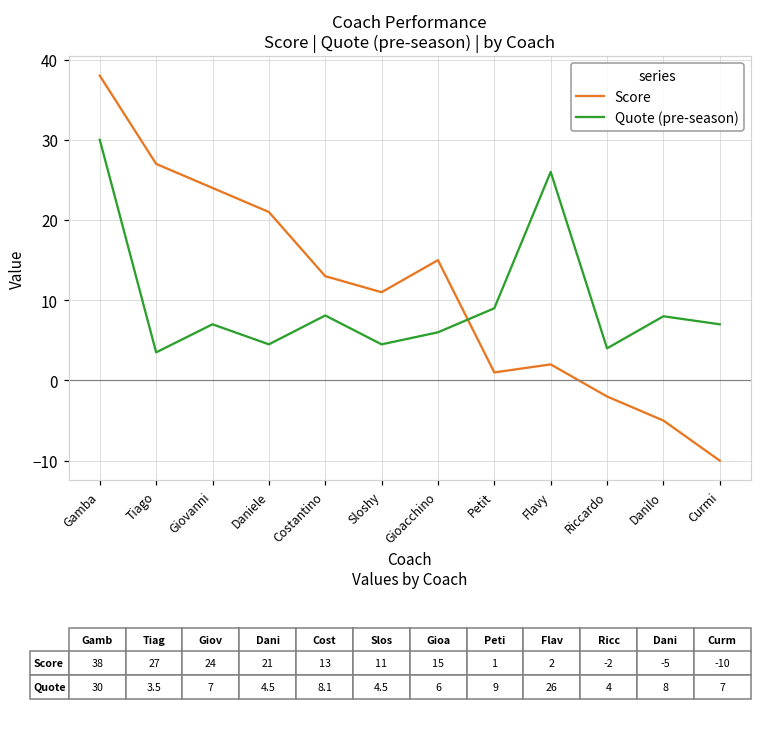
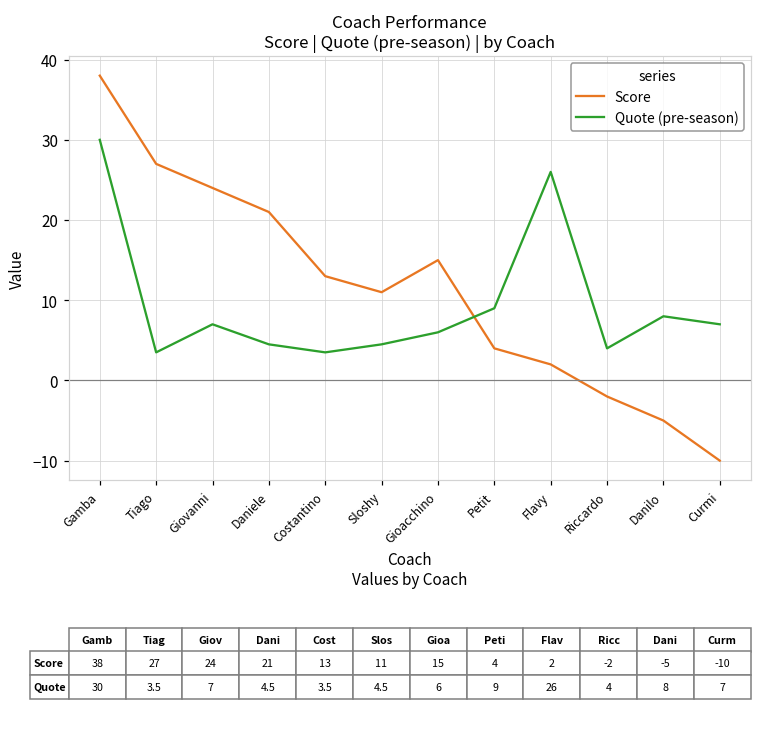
  {
    "Score": {
-     "Petit": 1
+     "Petit": 4
    },
    "Quote (pre-season)": {
-     "Costantino": 8.1
+     "Costantino": 3.5
    }
  }
